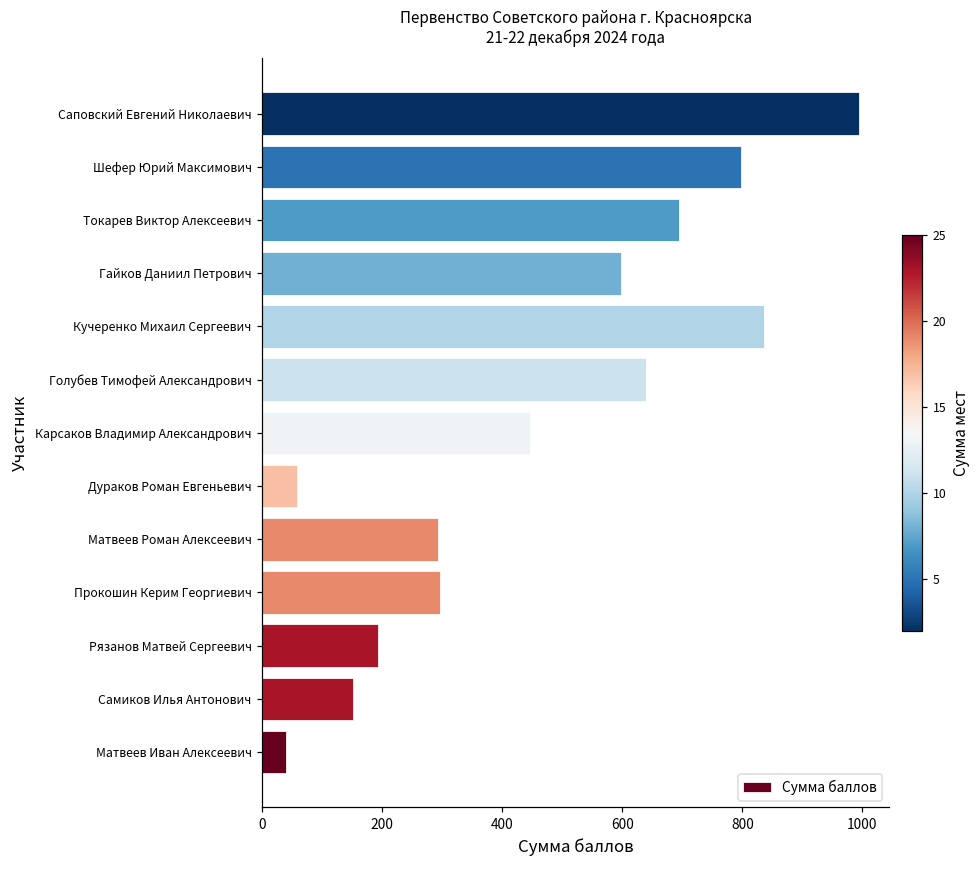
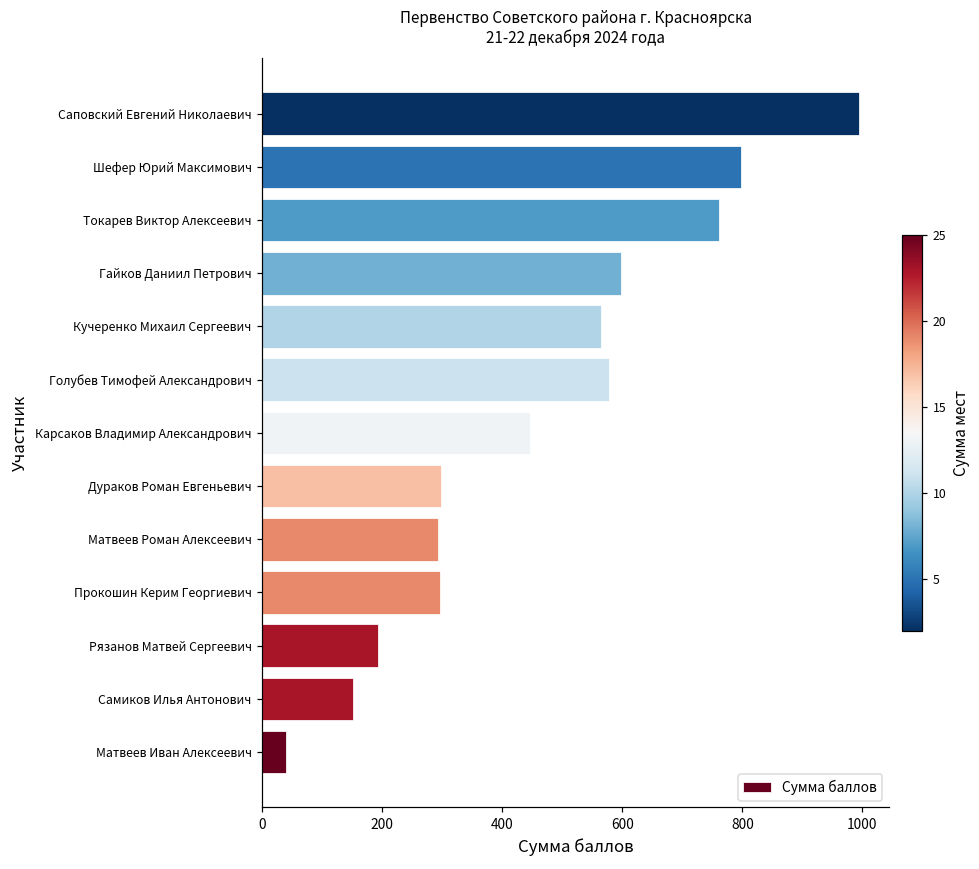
  {
    "Саповский Евгений Николаевич": 1000,
    "Шефер Юрий Максимович": 800,
-   "Токарев Виктор Алексеевич": 700,
+   "Токарев Виктор Алексеевич": 760,
    "Гайков Даниил Петрович": 600,
-   "Кучеренко Михаил Сергеевич": 840,
-   "Голубев Тимофей Александрович": 640,
+   "Кучеренко Михаил Сергеевич": 570,
+   "Голубев Тимофей Александрович": 580,
    "Карсаков Владимир Александрович": 450,
-   "Дураков Роман Евгеньевич": 60,
+   "Дураков Роман Евгеньевич": 300,
    "Матвеев Роман Алексеевич": 290,
    "Прокошин Керим Георгиевич": 300,
    "Рязанов Матвей Сергеевич": 190,
    "Самиков Илья Антонович": 150,
    "Матвеев Иван Алексеевич": 40
  }
